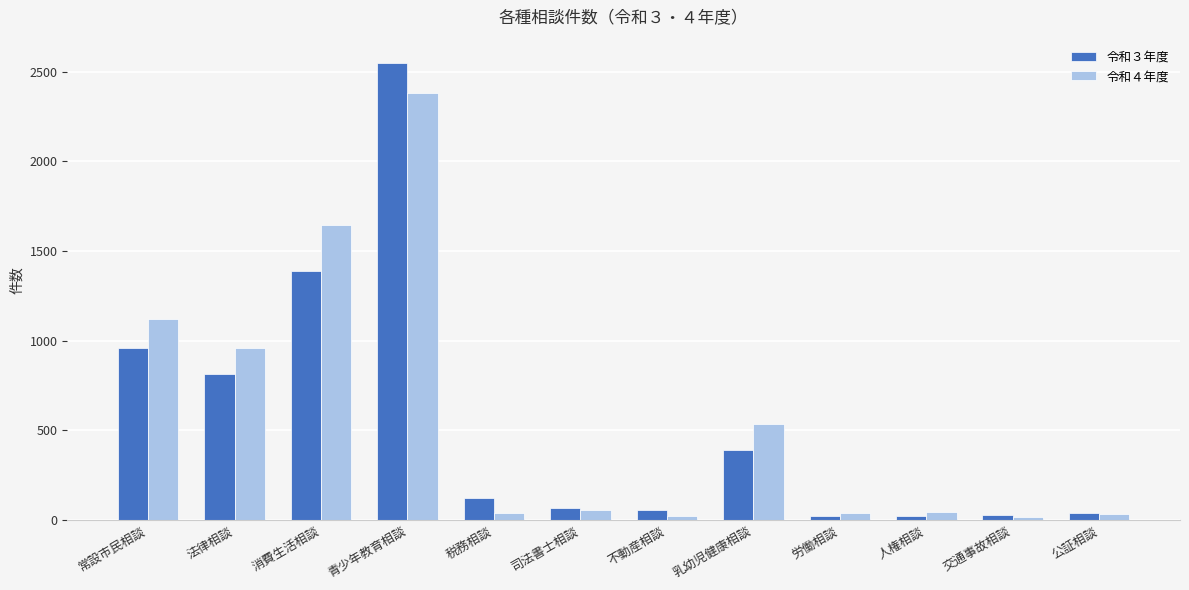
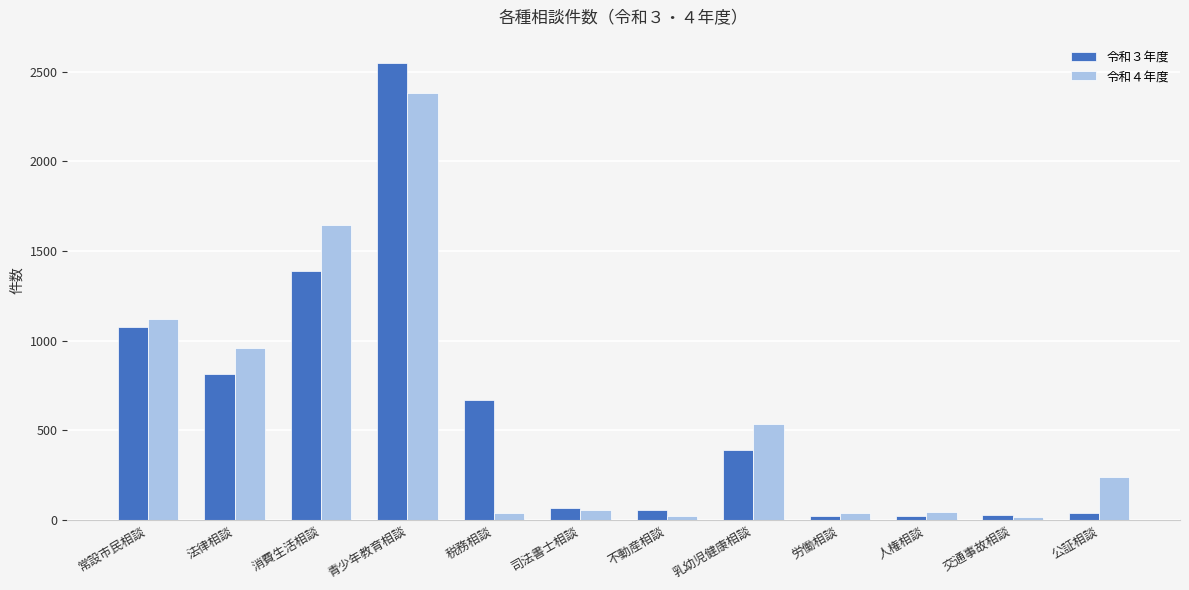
  {
    "令和３年度": {
-     "常設市民相談": 960,
+     "常設市民相談": 1080,
      "法律相談": 810,
      "消費生活相談": 1390,
      "青少年教育相談": 2550,
-     "税務相談": 120,
+     "税務相談": 670,
      "司法書士相談": 70,
      "不動産相談": 60,
      "乳幼児健康相談": 390,
      "労働相談": 20,
      "人権相談": 20,
      "交通事故相談": 30,
      "公証相談": 40
    },
    "令和４年度": {
      "常設市民相談": 1120,
      "法律相談": 960,
      "消費生活相談": 1640,
      "青少年教育相談": 2380,
      "税務相談": 40,
      "司法書士相談": 60,
      "不動産相談": 20,
      "乳幼児健康相談": 540,
      "労働相談": 40,
      "人権相談": 40,
      "交通事故相談": 20,
-     "公証相談": 40
+     "公証相談": 240
    }
  }
